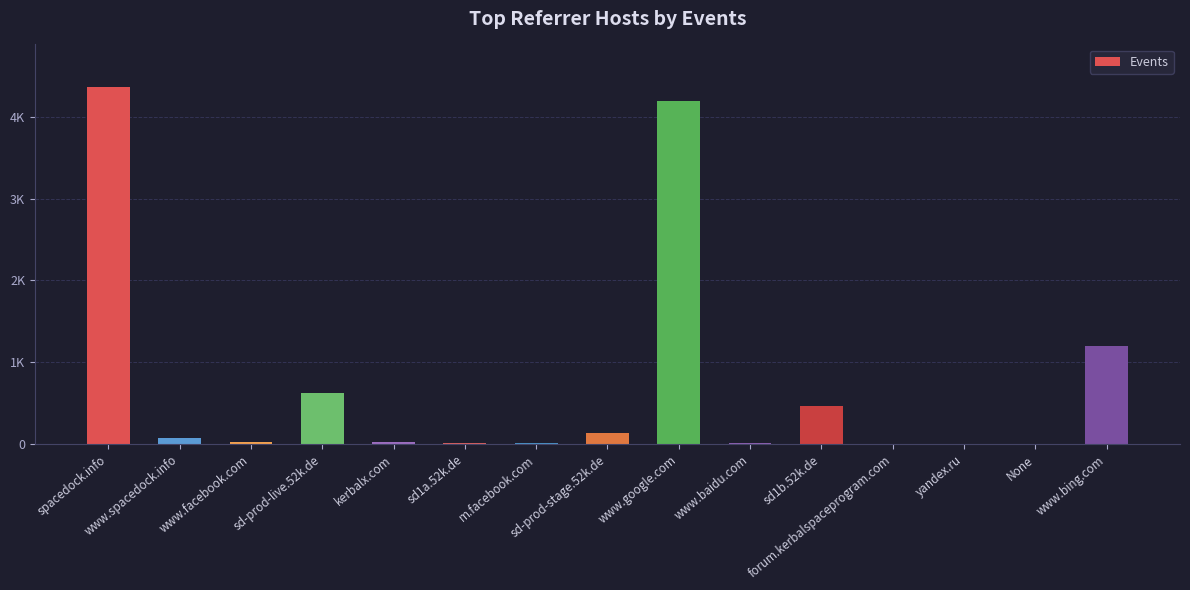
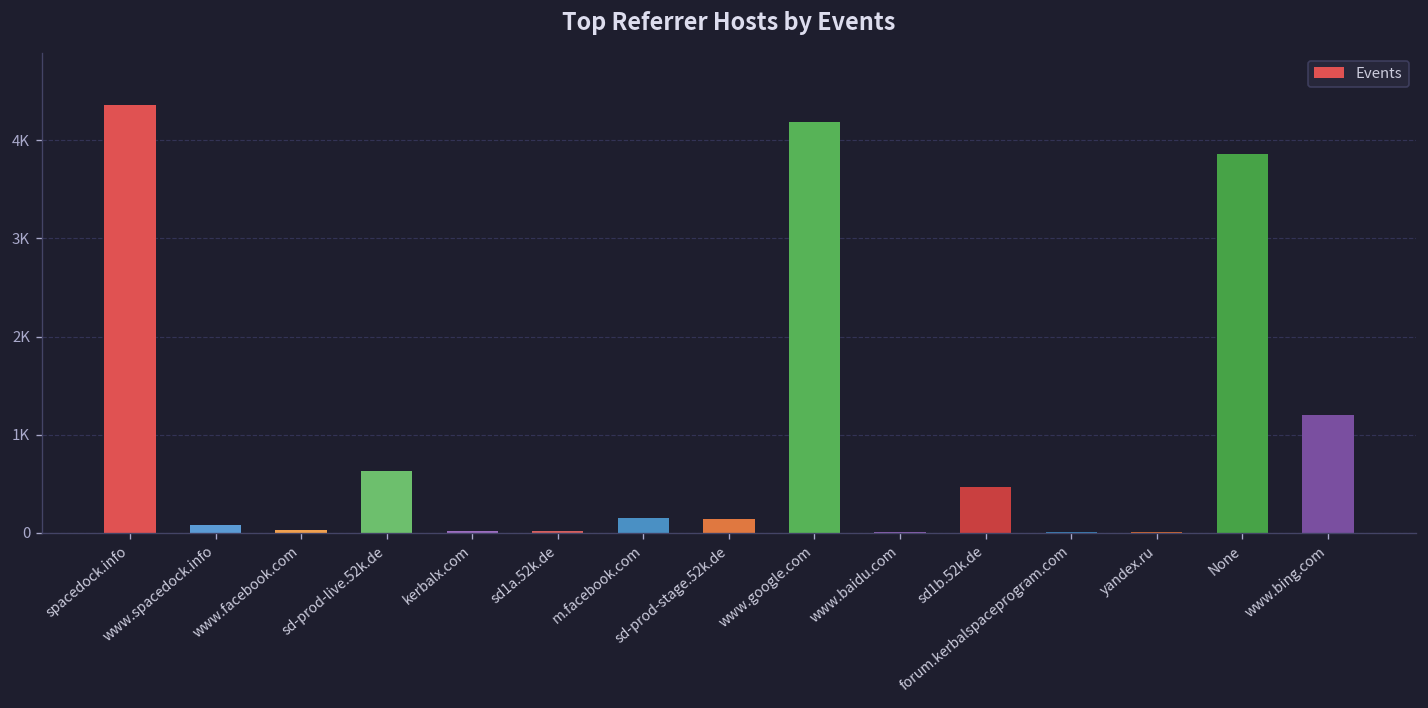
  {
    "spacedock.info": 4400,
    "www.spacedock.info": 100,
    "sd-prod-live.52k.de": 600,
-   "m.facebook.com": 0,
+   "m.facebook.com": 200,
    "sd-prod-stage.52k.de": 100,
    "www.google.com": 4200,
    "sd1b.52k.de": 500,
-   "None": 0,
+   "None": 3900,
    "www.bing.com": 1200
  }
